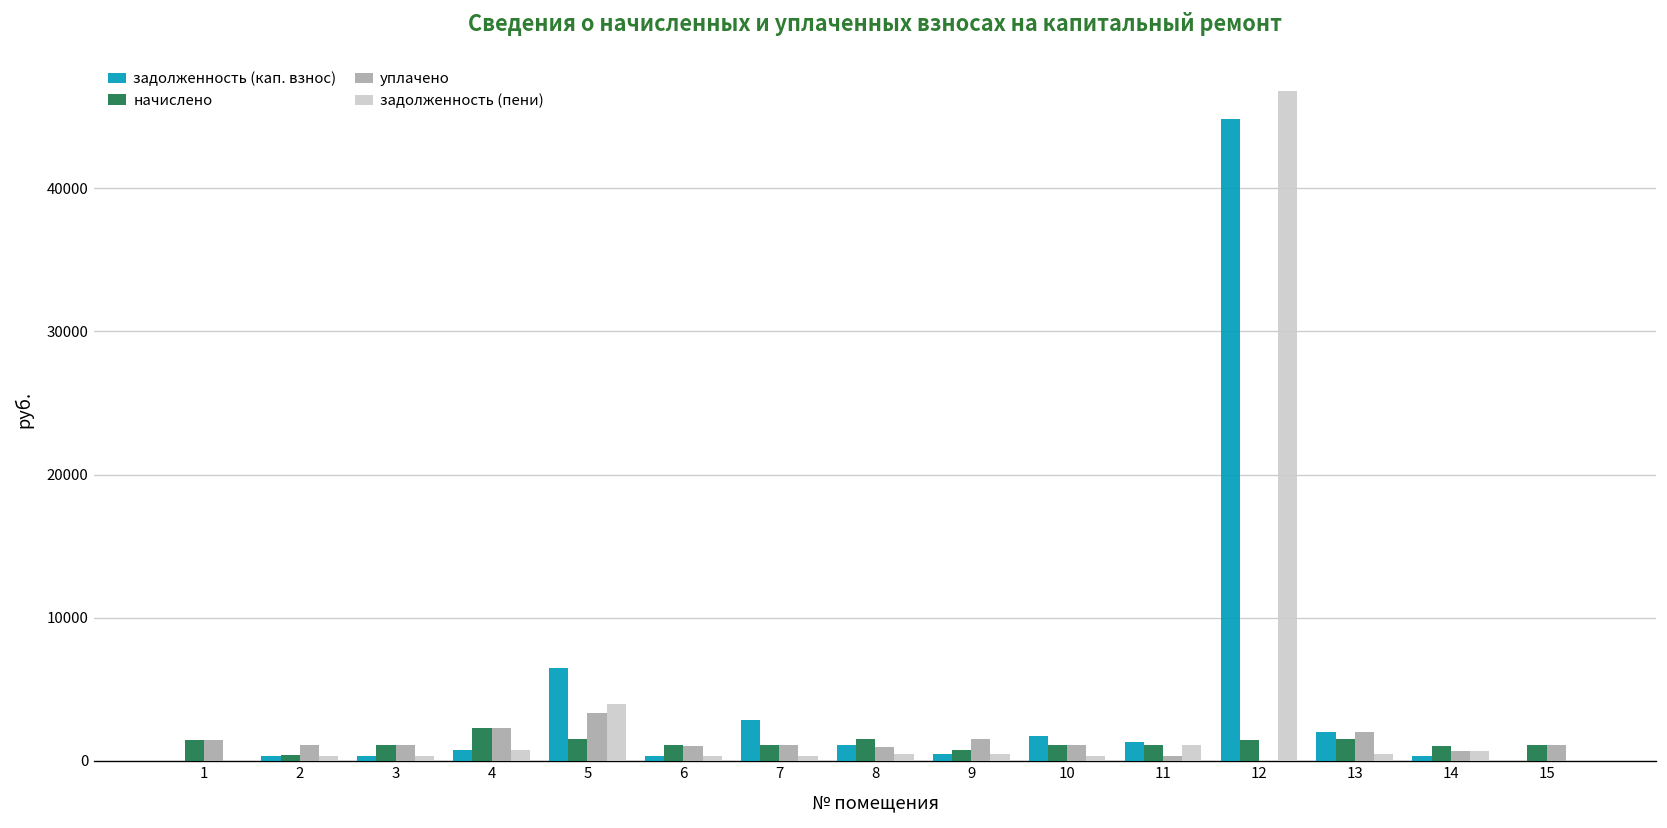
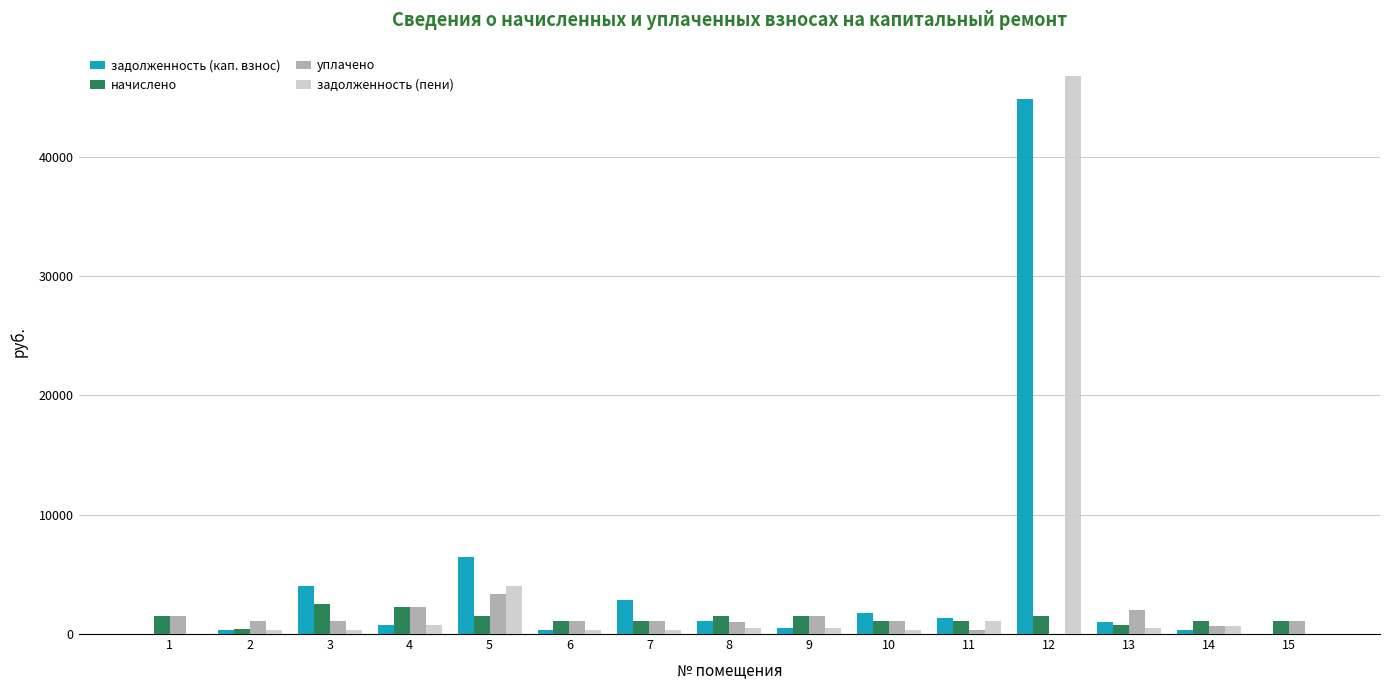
  {
    "задолженность (кап. взнос)": {
      "1": 0,
      "2": 400,
-     "3": 400,
+     "3": 4000,
      "4": 800,
      "5": 6500,
      "6": 400,
      "7": 2900,
      "8": 1100,
      "9": 500,
      "10": 1700,
      "11": 1300,
      "12": 44900,
-     "13": 2000,
+     "13": 1000,
      "14": 400,
      "15": 0
    },
    "начислено": {
      "1": 1500,
      "2": 400,
-     "3": 1100,
+     "3": 2500,
      "4": 2300,
      "5": 1500,
      "6": 1100,
      "7": 1100,
      "8": 1500,
-     "9": 800,
+     "9": 1500,
      "10": 1100,
      "11": 1100,
      "12": 1500,
-     "13": 1500,
+     "13": 800,
      "14": 1100,
      "15": 1100
    }
  }
